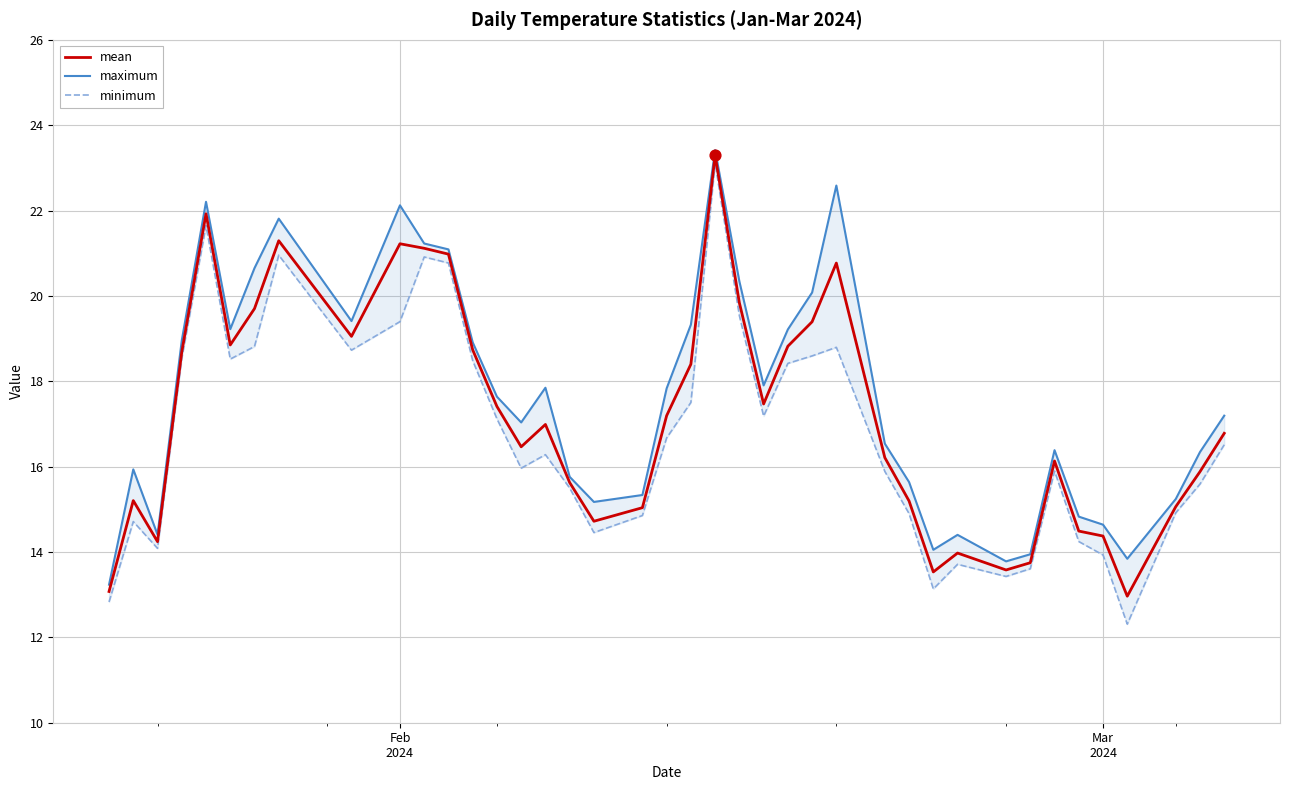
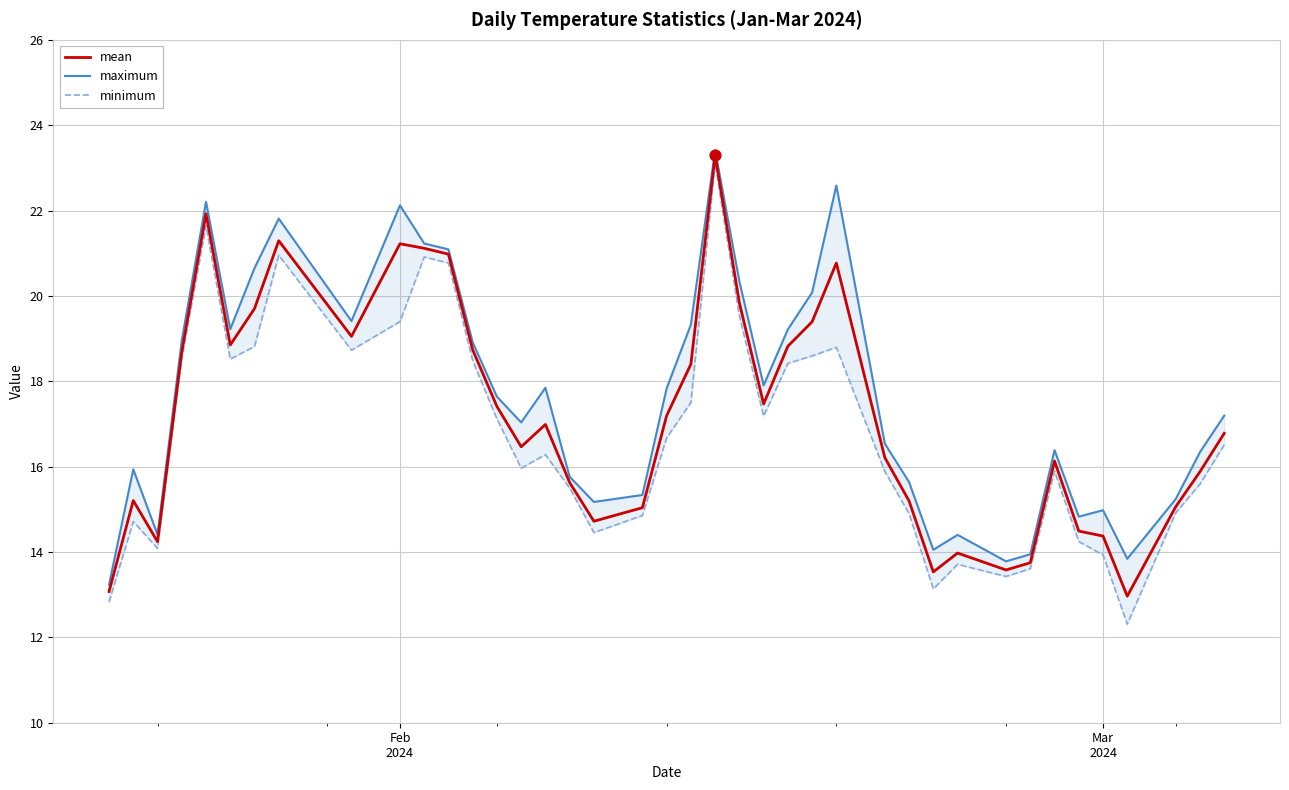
  {
    "maximum": {
      "Feb 2024": 22.1,
-     "Mar 2024": 14.6
+     "Mar 2024": 15.0
    },
    "minimum": {
      "Feb 2024": 19.4,
      "Mar 2024": 13.9
    }
  }
